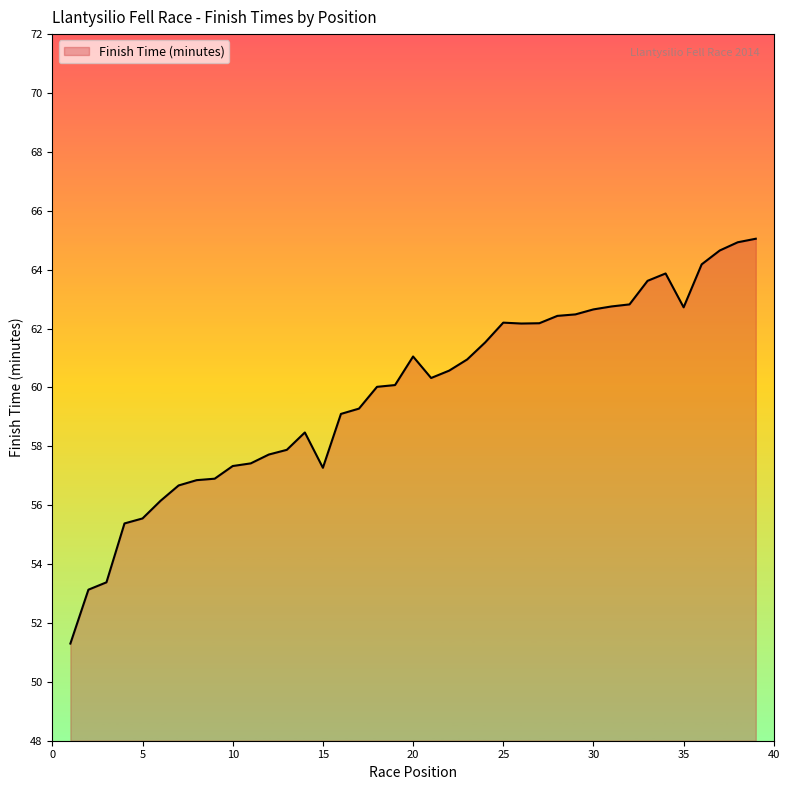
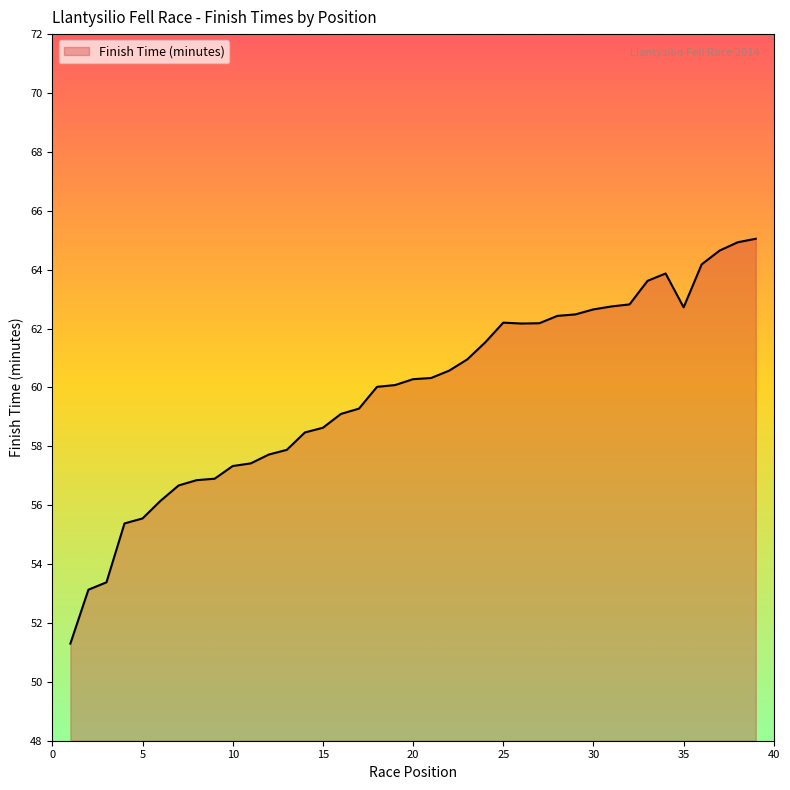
  {
    "5": 55.6,
    "10": 57.3,
-   "15": 57.3,
-   "20": 61.1,
+   "15": 58.6,
+   "20": 60.3,
    "25": 62.2,
    "30": 62.7,
    "35": 62.7
  }
